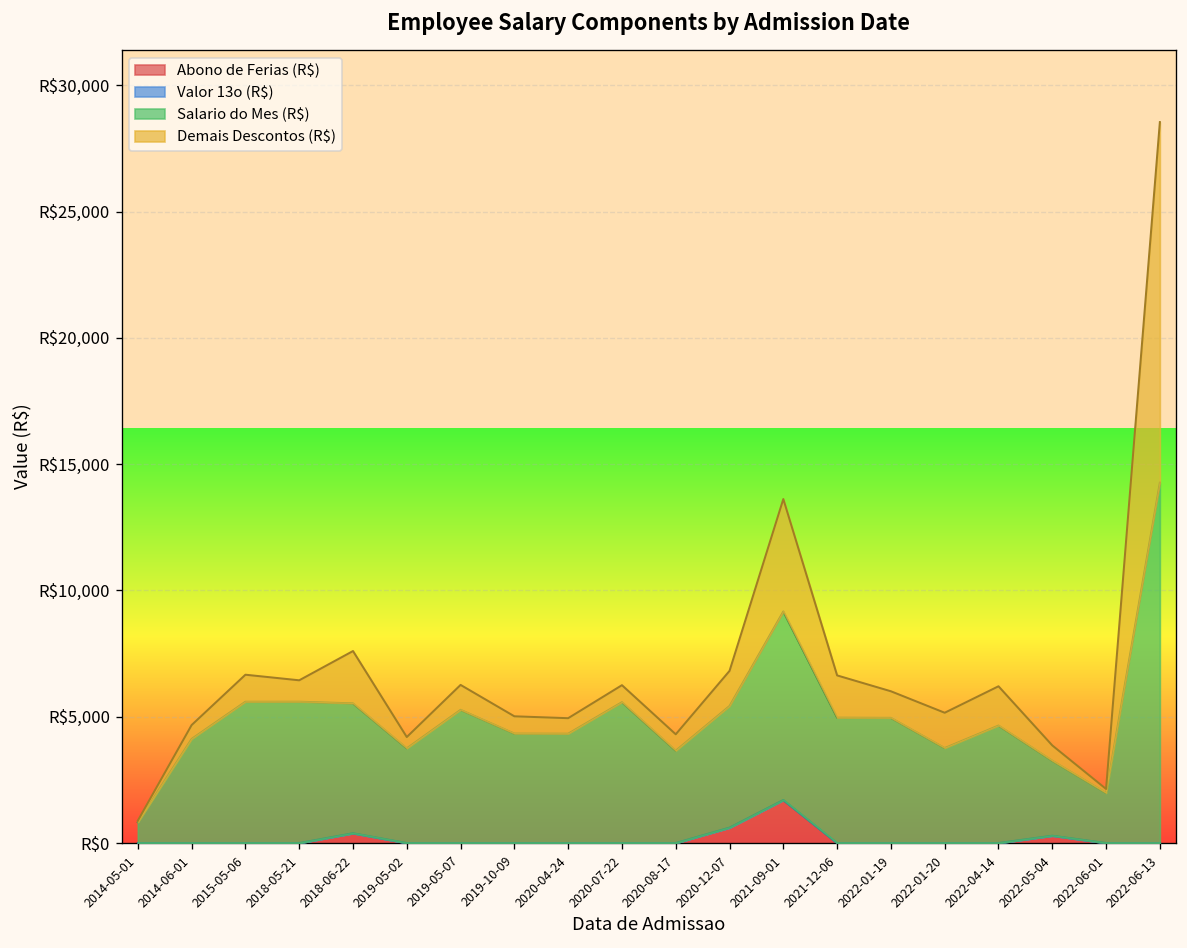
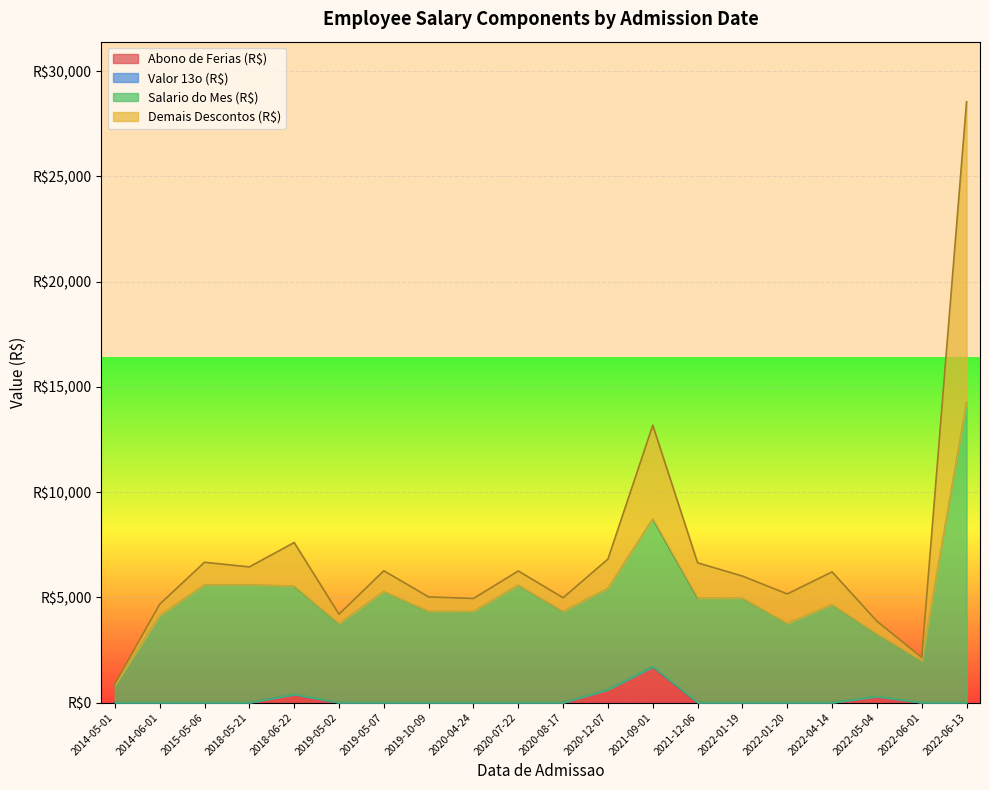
  {
    "Valor 13o (R$)": {
      "2014-05-01": "R$0",
      "2014-06-01": "R$0",
      "2015-05-06": "R$0",
      "2018-05-21": "R$0",
      "2018-06-22": "R$400",
      "2019-05-02": "R$0",
      "2019-05-07": "R$0",
      "2019-10-09": "R$0",
      "2020-04-24": "R$0",
      "2020-07-22": "R$0",
      "2020-08-17": "R$0",
      "2020-12-07": "R$600",
      "2021-09-01": "R$1,700",
      "2021-12-06": "R$0",
      "2022-01-19": "R$0",
      "2022-01-20": "R$0",
      "2022-04-14": "R$0",
      "2022-05-04": "R$300",
      "2022-06-01": "R$0",
      "2022-06-13": "R$0"
    },
    "Salario do Mes (R$)": {
      "2014-06-01": "R$4,100",
      "2015-05-06": "R$5,600",
      "2018-05-21": "R$5,600",
      "2018-06-22": "R$5,100",
      "2019-05-02": "R$3,800",
      "2019-05-07": "R$5,300",
      "2019-10-09": "R$4,300",
      "2020-04-24": "R$4,300",
      "2020-07-22": "R$5,600",
-     "2020-08-17": "R$3,700",
+     "2020-08-17": "R$4,300",
      "2020-12-07": "R$4,800",
-     "2021-09-01": "R$7,500",
+     "2021-09-01": "R$7,000",
      "2021-12-06": "R$5,000",
      "2022-01-19": "R$5,000",
      "2022-01-20": "R$3,800",
      "2022-04-14": "R$4,700",
      "2022-05-04": "R$3,000",
      "2022-06-01": "R$2,000",
      "2022-06-13": "R$14,300"
    },
    "Demais Descontos (R$)": {
      "2014-06-01": "R$500",
      "2015-05-06": "R$1,100",
      "2018-05-21": "R$800",
      "2018-06-22": "R$2,100",
      "2019-05-02": "R$400",
      "2019-05-07": "R$1,000",
      "2019-10-09": "R$700",
      "2020-04-24": "R$600",
      "2020-07-22": "R$700",
      "2020-08-17": "R$600",
      "2020-12-07": "R$1,400",
      "2021-09-01": "R$4,400",
      "2021-12-06": "R$1,700",
      "2022-01-19": "R$1,100",
      "2022-01-20": "R$1,400",
      "2022-04-14": "R$1,600",
      "2022-05-04": "R$600",
      "2022-06-01": "R$200",
      "2022-06-13": "R$14,300"
    }
  }
